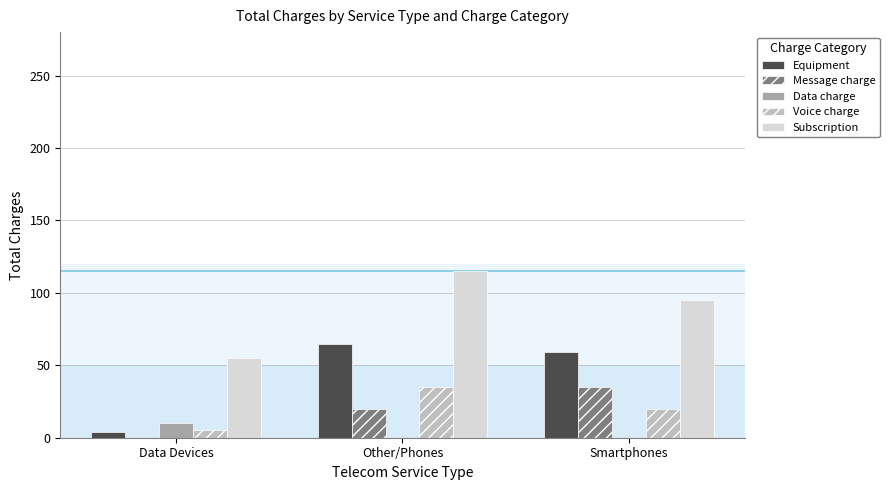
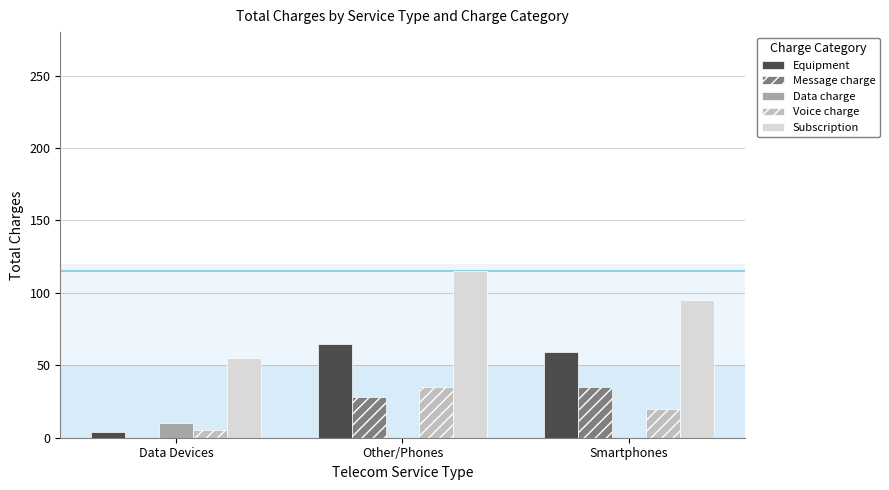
  {
    "Equipment": {
      "Data Devices": 4,
      "Other/Phones": 65,
      "Smartphones": 59
    },
    "Message charge": {
      "Data Devices": 0,
-     "Other/Phones": 20,
+     "Other/Phones": 28,
      "Smartphones": 35
    }
  }
